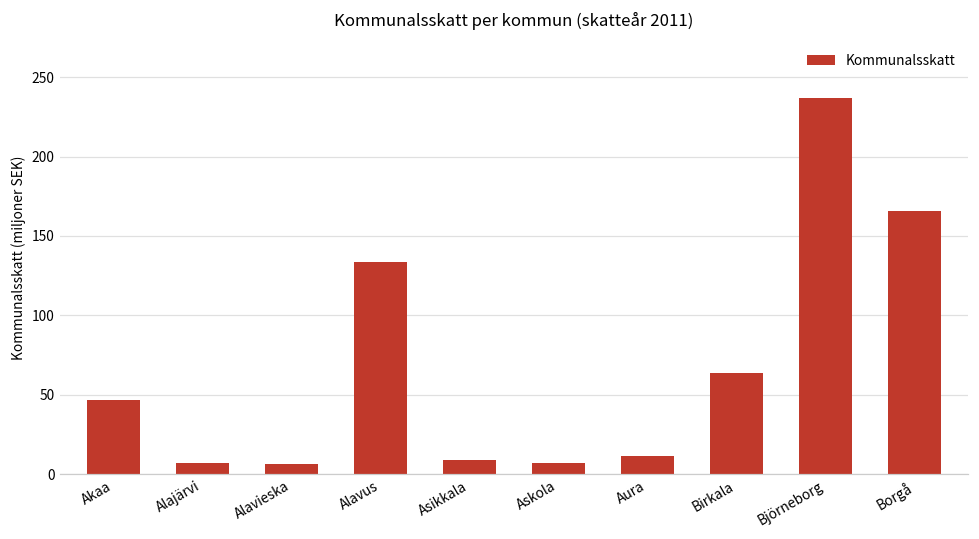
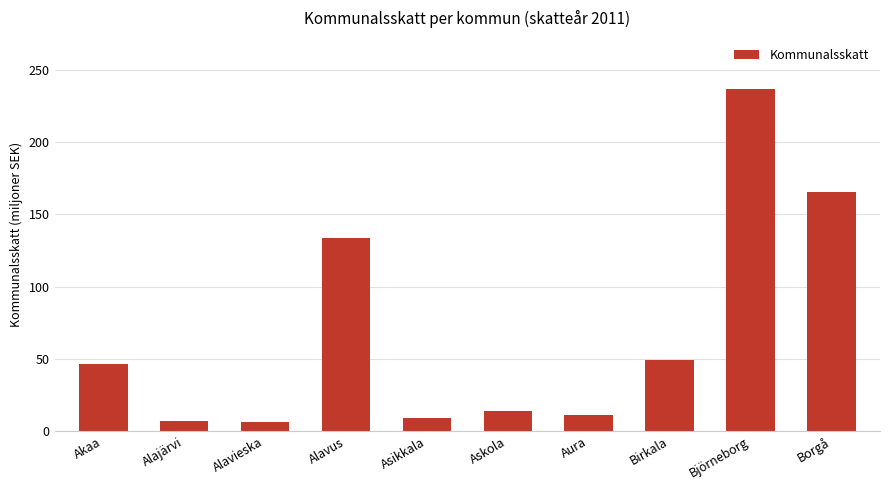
  {
    "Akaa": 47,
    "Alajärvi": 7,
    "Alavieska": 6,
    "Alavus": 134,
    "Asikkala": 9,
-   "Askola": 7,
+   "Askola": 14,
    "Aura": 11,
-   "Birkala": 64,
+   "Birkala": 49,
    "Björneborg": 237,
    "Borgå": 166
  }
